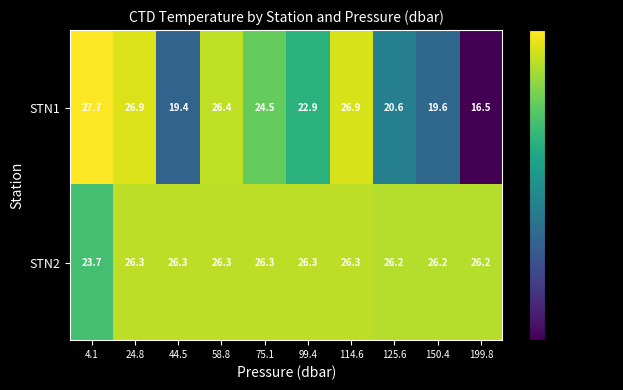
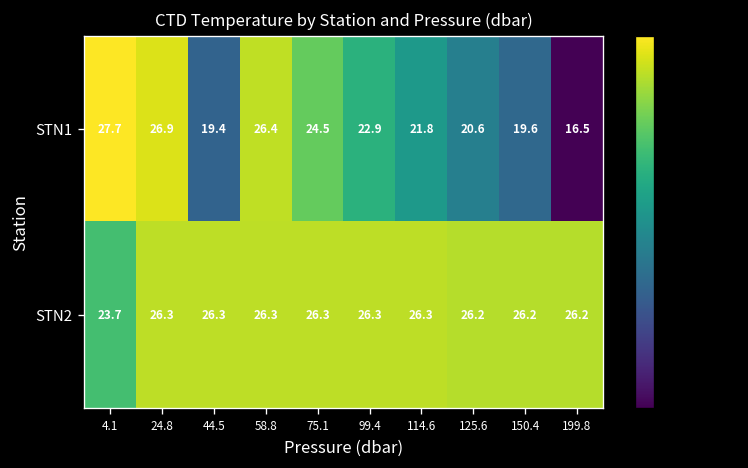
  {
    "STN1": {
      "4.1": 27.7,
      "24.8": 26.9,
      "44.5": 19.4,
      "58.8": 26.4,
      "75.1": 24.5,
      "99.4": 22.9,
-     "114.6": 26.9,
+     "114.6": 21.8,
      "125.6": 20.6,
      "150.4": 19.6,
      "199.8": 16.5
    },
    "STN2": {
      "4.1": 23.7,
      "24.8": 26.3,
      "44.5": 26.3,
      "58.8": 26.3,
      "75.1": 26.3,
      "99.4": 26.3,
      "114.6": 26.3,
      "125.6": 26.2,
      "150.4": 26.2,
      "199.8": 26.2
    }
  }
